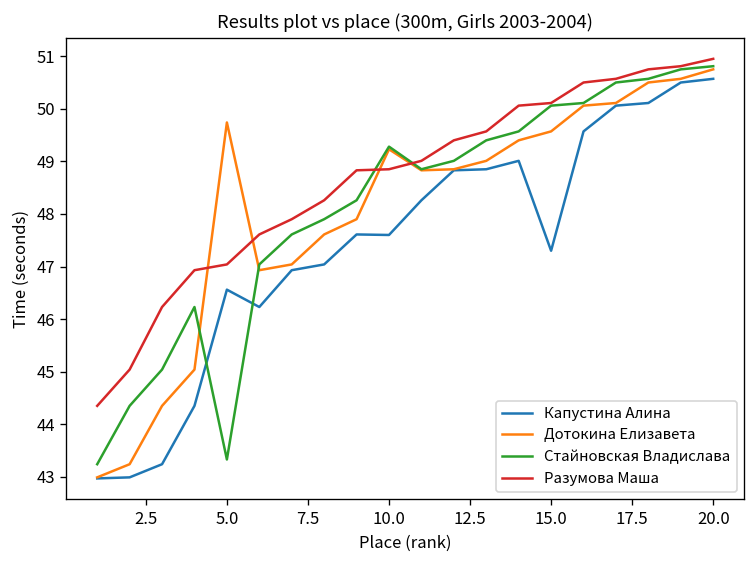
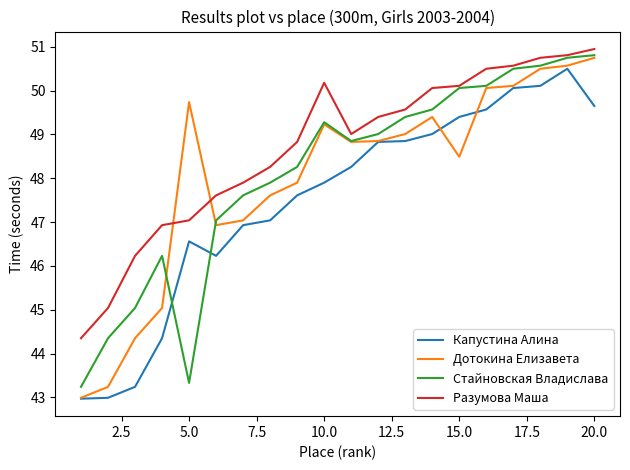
  {
    "Капустина Алина": {
      "5.0": 46.6,
-     "10.0": 47.6,
-     "15.0": 47.3,
-     "20.0": 50.6
+     "10.0": 47.9,
+     "15.0": 49.4,
+     "20.0": 49.7
    },
    "Дотокина Елизавета": {
      "5.0": 49.7,
-     "15.0": 49.6,
+     "15.0": 48.5,
      "20.0": 50.8
    },
    "Стайновская Владислава": {
      "5.0": 43.3,
      "20.0": 50.8
    },
    "Разумова Маша": {
      "5.0": 47.0,
-     "10.0": 48.9,
+     "10.0": 50.2,
      "20.0": 51.0
    }
  }
